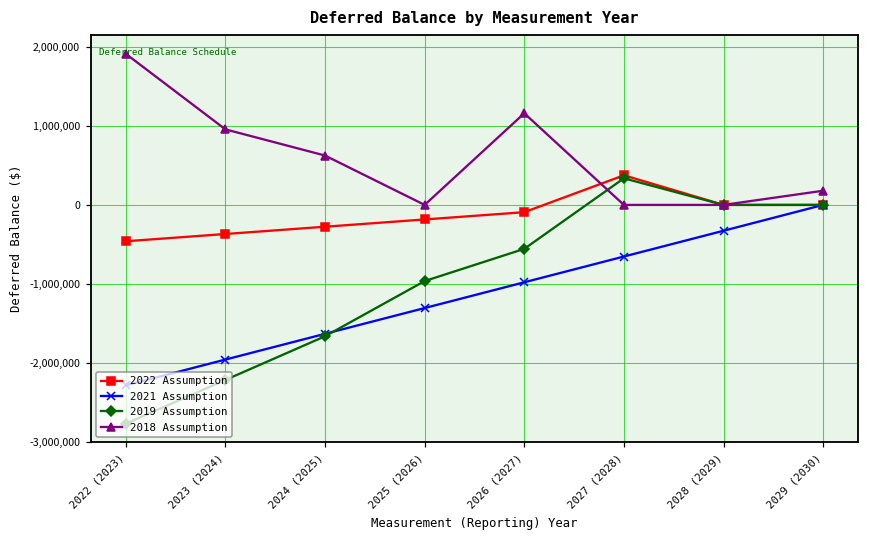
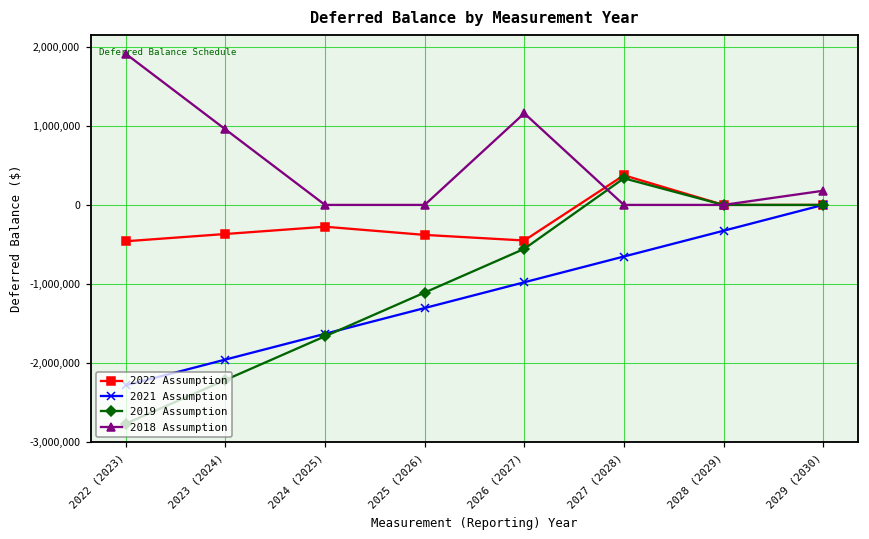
  {
    "2022 Assumption": {
      "2022 (2023)": "-500,000",
      "2023 (2024)": "-400,000",
      "2024 (2025)": "-300,000",
-     "2025 (2026)": "-200,000",
-     "2026 (2027)": "-100,000",
+     "2025 (2026)": "-400,000",
+     "2026 (2027)": "-500,000",
      "2027 (2028)": "400,000"
    },
    "2021 Assumption": {
      "2023 (2024)": "-2,000,000",
      "2025 (2026)": "-1,300,000",
      "2026 (2027)": "-1,000,000",
      "2027 (2028)": "-700,000",
      "2028 (2029)": "-300,000"
    },
    "2019 Assumption": {
-     "2025 (2026)": "-1,000,000",
+     "2025 (2026)": "-1,100,000",
      "2026 (2027)": "-600,000",
      "2027 (2028)": "300,000"
    },
    "2018 Assumption": {
      "2022 (2023)": "1,900,000",
      "2023 (2024)": "1,000,000",
-     "2024 (2025)": "600,000",
+     "2024 (2025)": "0",
      "2025 (2026)": "0",
      "2026 (2027)": "1,200,000",
      "2027 (2028)": "0",
      "2029 (2030)": "200,000"
    }
  }
